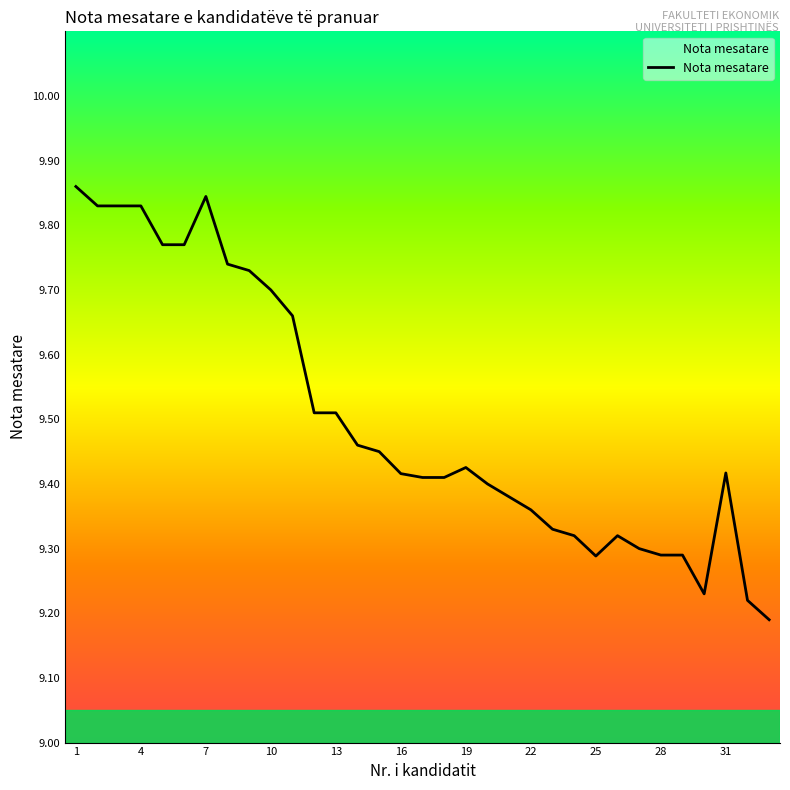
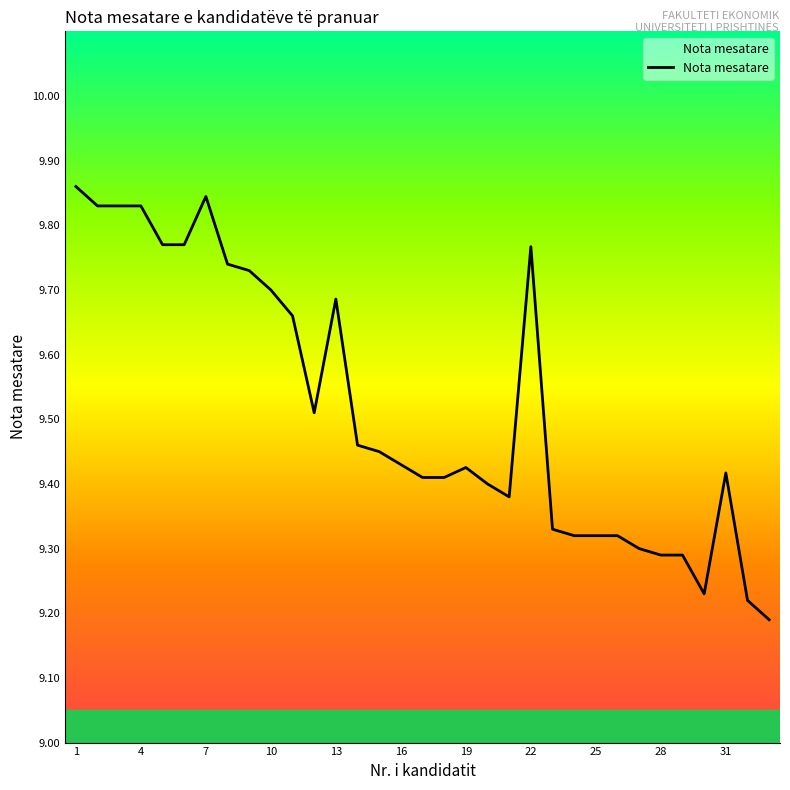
  {
    "1": 9.86,
    "4": 9.83,
    "7": 9.84,
    "10": 9.70,
-   "13": 9.51,
-   "16": 9.42,
+   "13": 9.69,
+   "16": 9.43,
    "19": 9.43,
-   "22": 9.36,
-   "25": 9.29,
+   "22": 9.77,
+   "25": 9.32,
    "28": 9.29,
    "31": 9.42
  }
